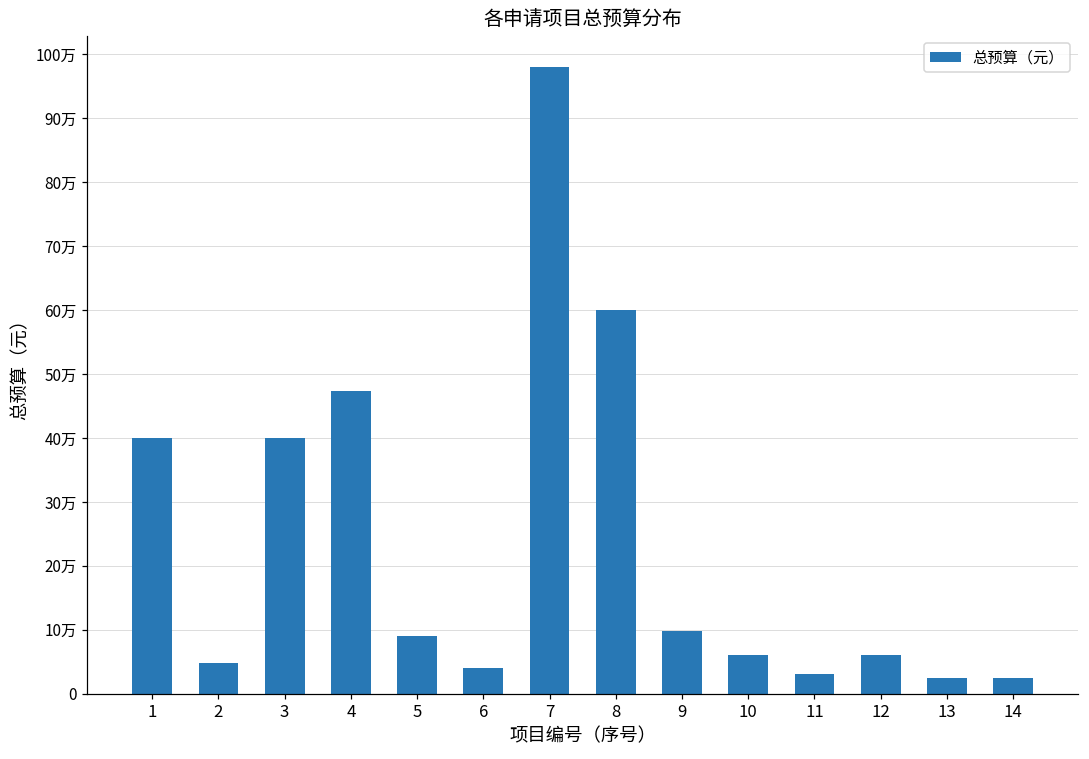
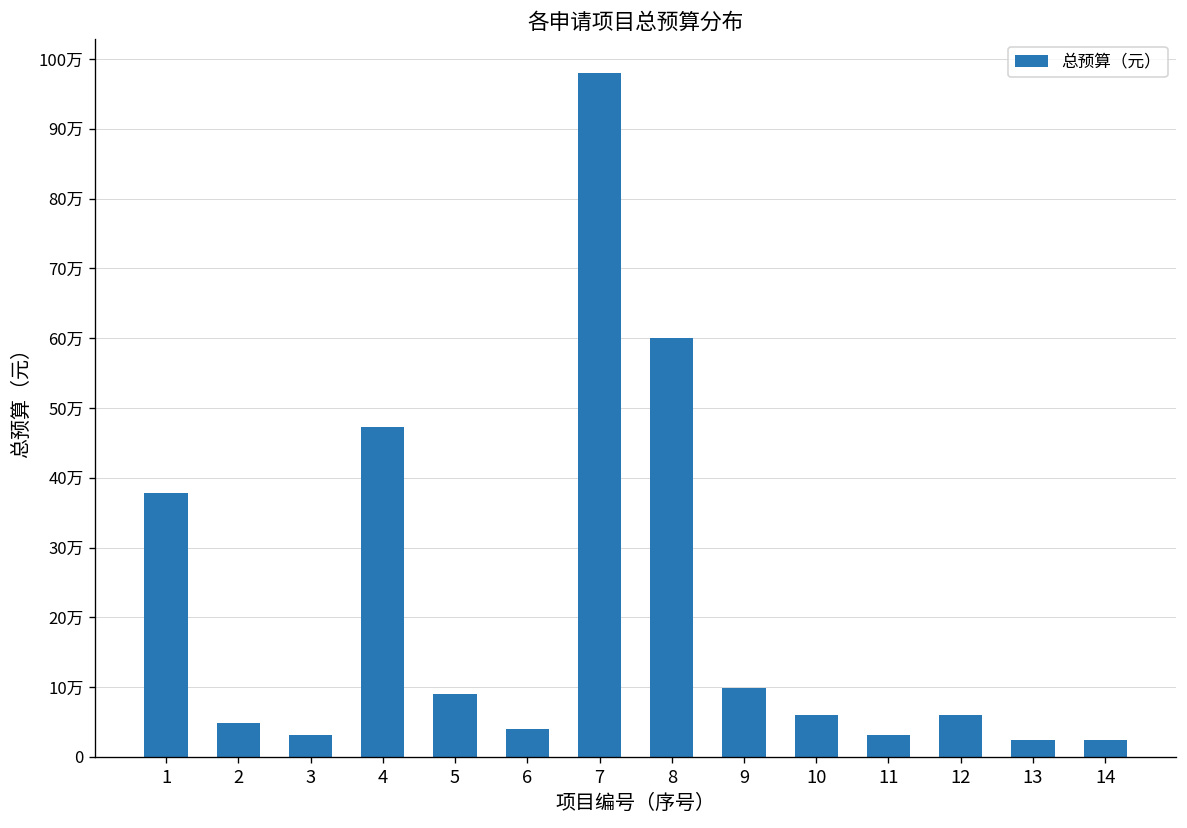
  {
-   "1": "40万",
+   "1": "38万",
    "2": "5万",
-   "3": "40万",
+   "3": "3万",
    "4": "47万",
    "5": "9万",
    "6": "4万",
    "7": "98万",
    "8": "60万",
    "9": "10万",
    "10": "6万",
    "11": "3万",
    "12": "6万",
    "13": "2万",
    "14": "2万"
  }
